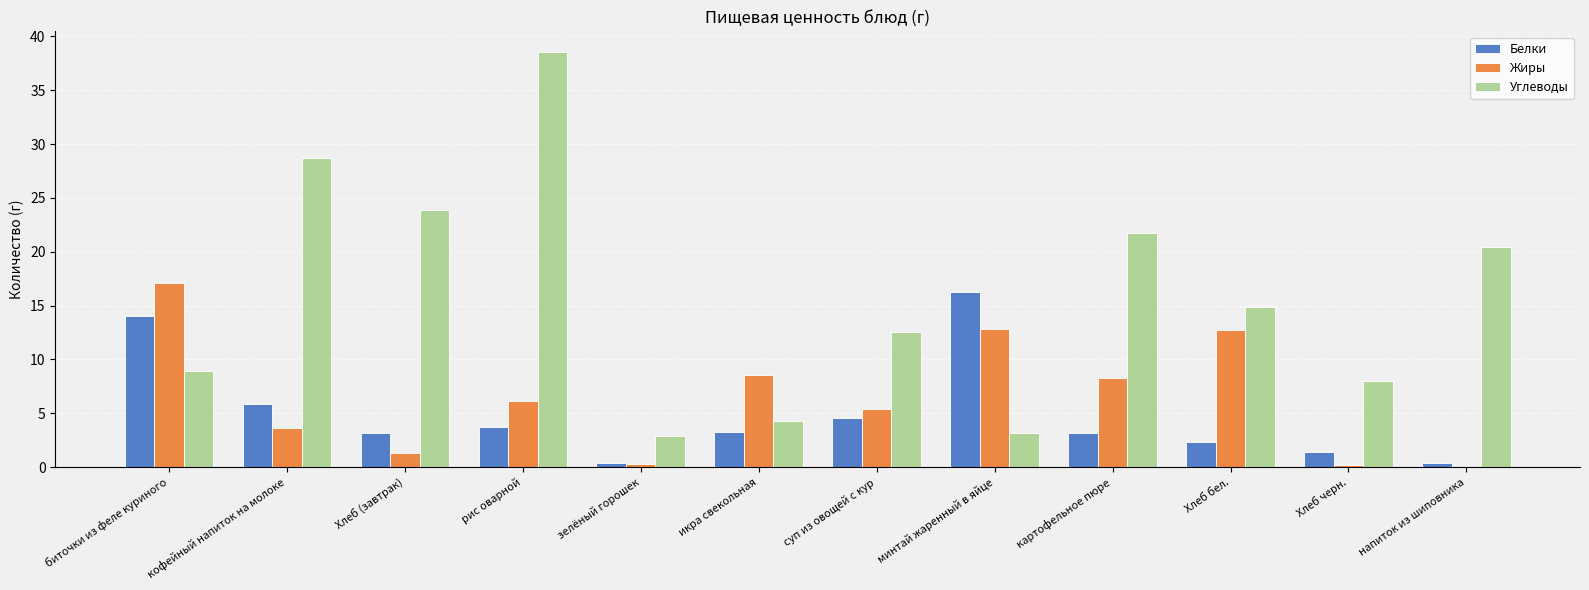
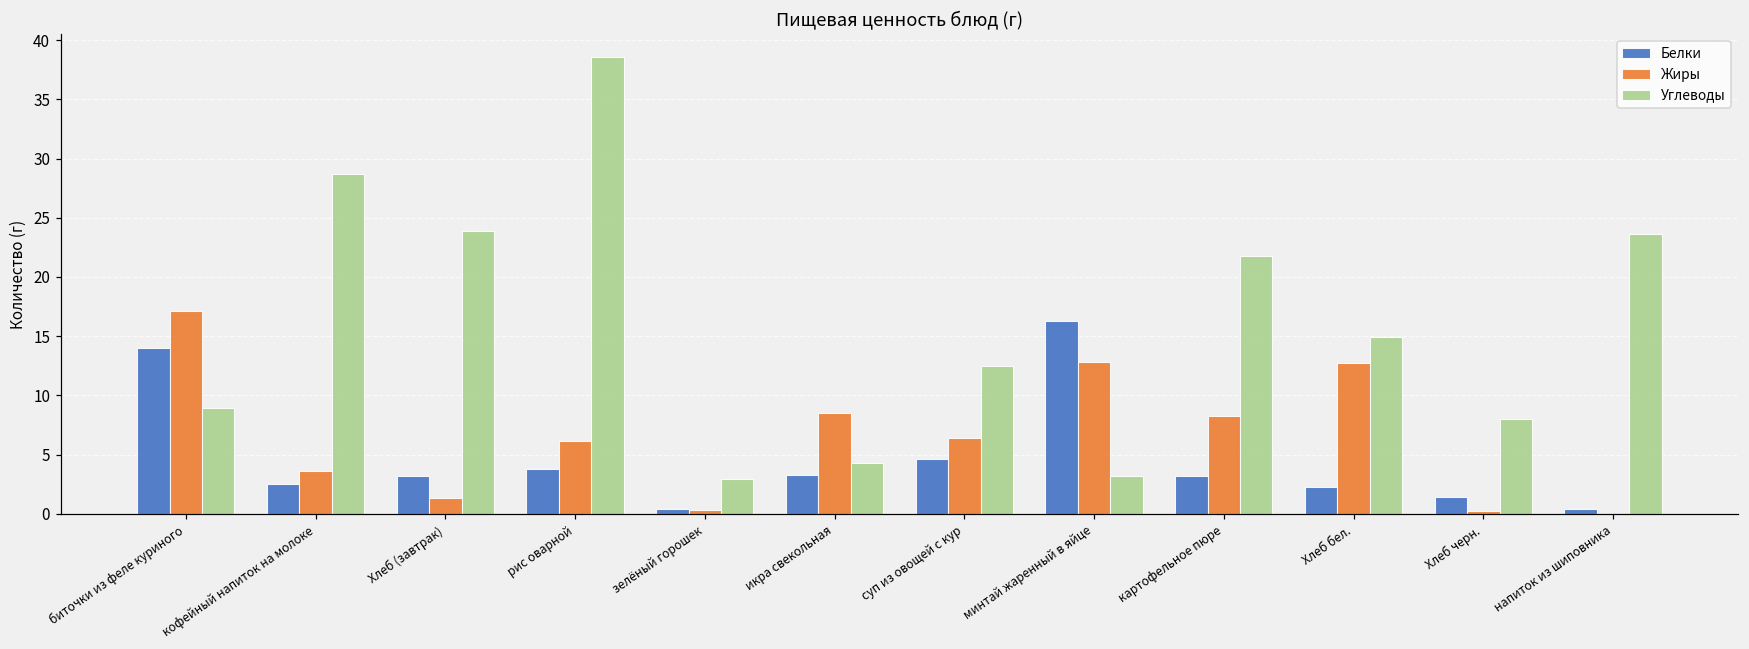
  {
    "Белки": {
      "биточки из феле куриного": 14.0,
-     "кофейный напиток на молоке": 5.9,
+     "кофейный напиток на молоке": 2.5,
      "Хлеб (завтрак)": 3.2,
      "рис оварной": 3.8,
      "зелёный горошек": 0.4,
      "икра свекольная": 3.2,
      "суп из овощей с кур": 4.6,
      "минтай жаренный в яйце": 16.2,
      "картофельное пюре": 3.2,
      "Хлеб бел.": 2.3,
      "Хлеб черн.": 1.4,
      "напиток из шиповника": 0.4
    },
    "Жиры": {
      "биточки из феле куриного": 17.1,
      "кофейный напиток на молоке": 3.6,
      "Хлеб (завтрак)": 1.3,
      "рис оварной": 6.2,
      "зелёный горошек": 0.3,
      "икра свекольная": 8.5,
-     "суп из овощей с кур": 5.4,
+     "суп из овощей с кур": 6.4,
      "минтай жаренный в яйце": 12.8,
      "картофельное пюре": 8.3,
      "Хлеб бел.": 12.7,
      "напиток из шиповника": 0.0
    },
    "Углеводы": {
      "биточки из феле куриного": 9.0,
      "кофейный напиток на молоке": 28.7,
      "Хлеб (завтрак)": 23.9,
      "рис оварной": 38.6,
      "зелёный горошек": 2.9,
      "икра свекольная": 4.3,
      "суп из овощей с кур": 12.5,
      "минтай жаренный в яйце": 3.2,
      "картофельное пюре": 21.8,
      "Хлеб бел.": 14.9,
      "Хлеб черн.": 8.0,
-     "напиток из шиповника": 20.4
+     "напиток из шиповника": 23.6
    }
  }
